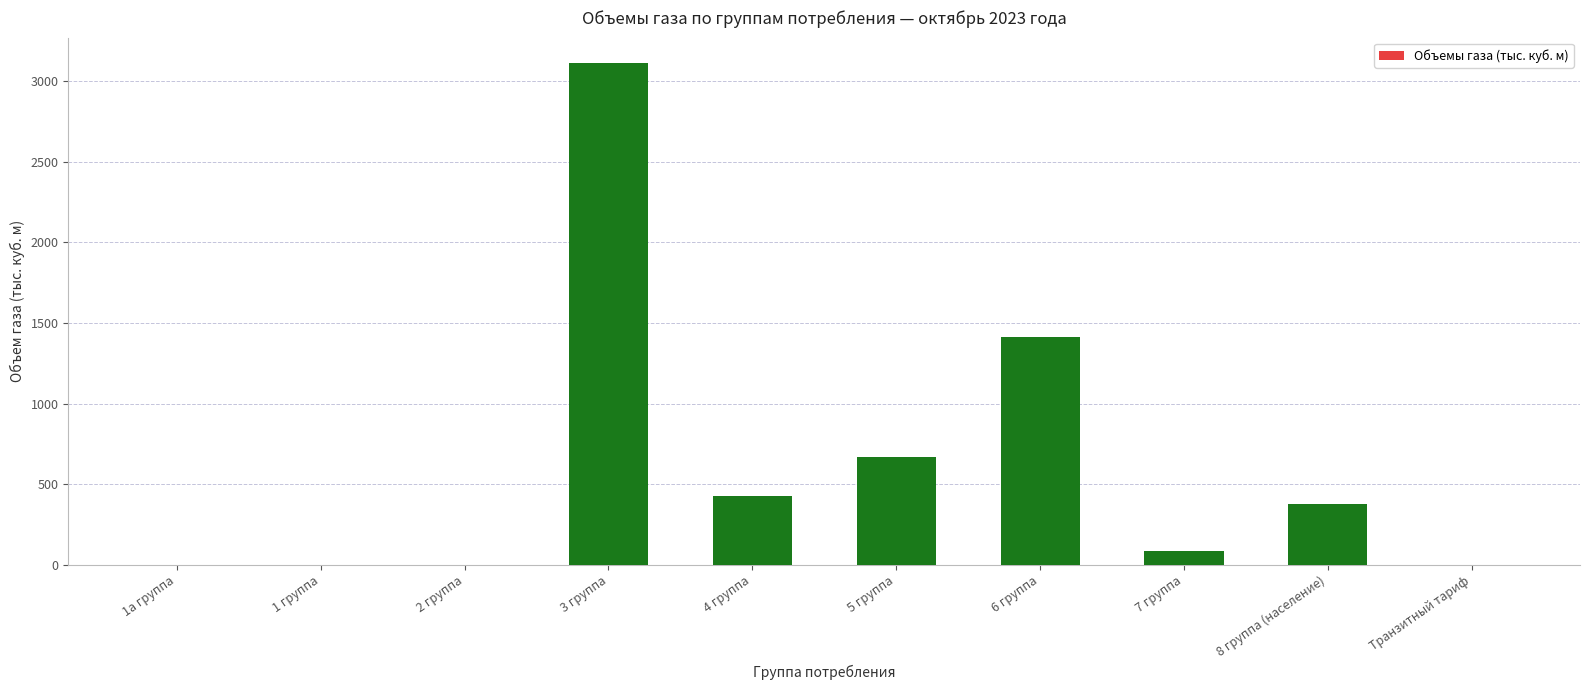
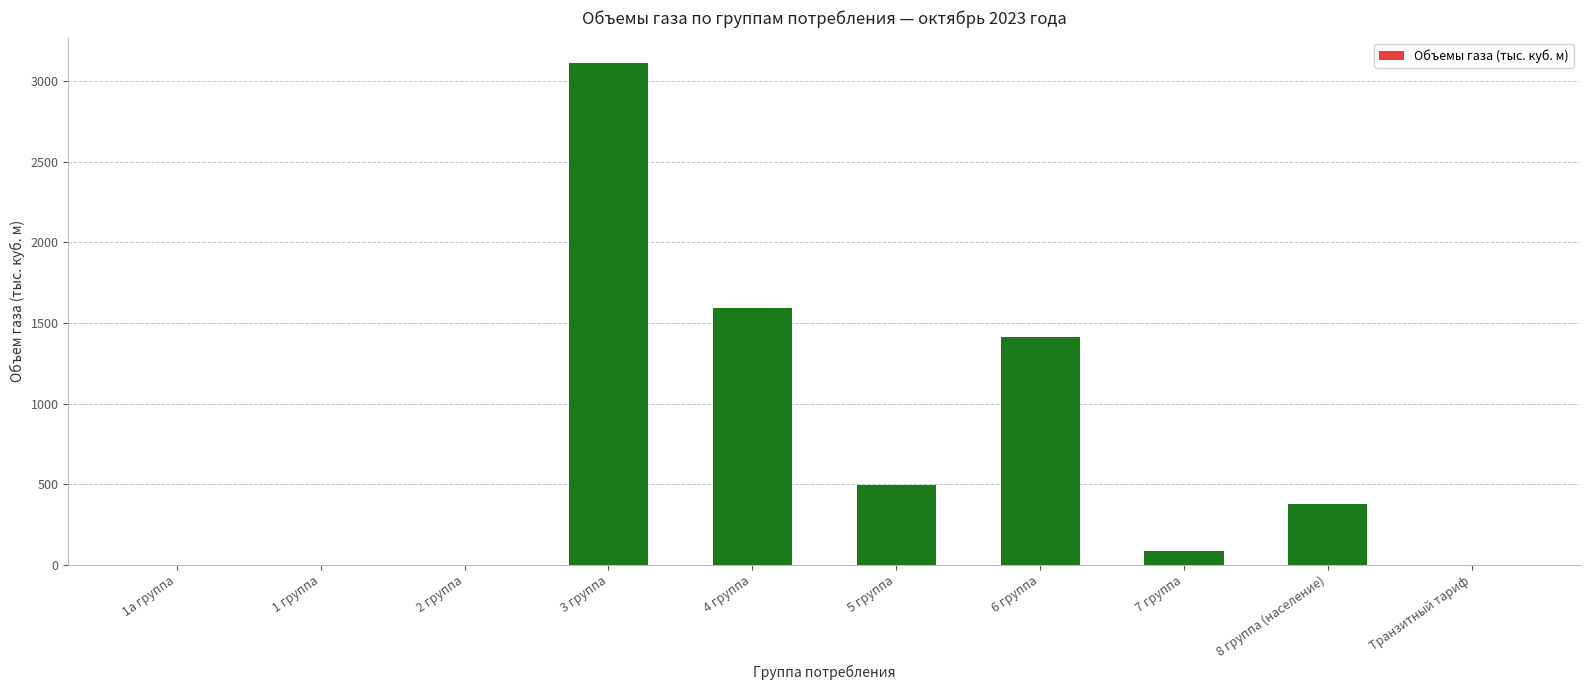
  {
    "1а группа": 0,
    "1 группа": 0,
    "2 группа": 0,
    "3 группа": 3110,
-   "4 группа": 430,
-   "5 группа": 670,
+   "4 группа": 1590,
+   "5 группа": 500,
    "6 группа": 1420,
    "7 группа": 80,
    "8 группа (население)": 380,
    "Транзитный тариф": 0
  }
